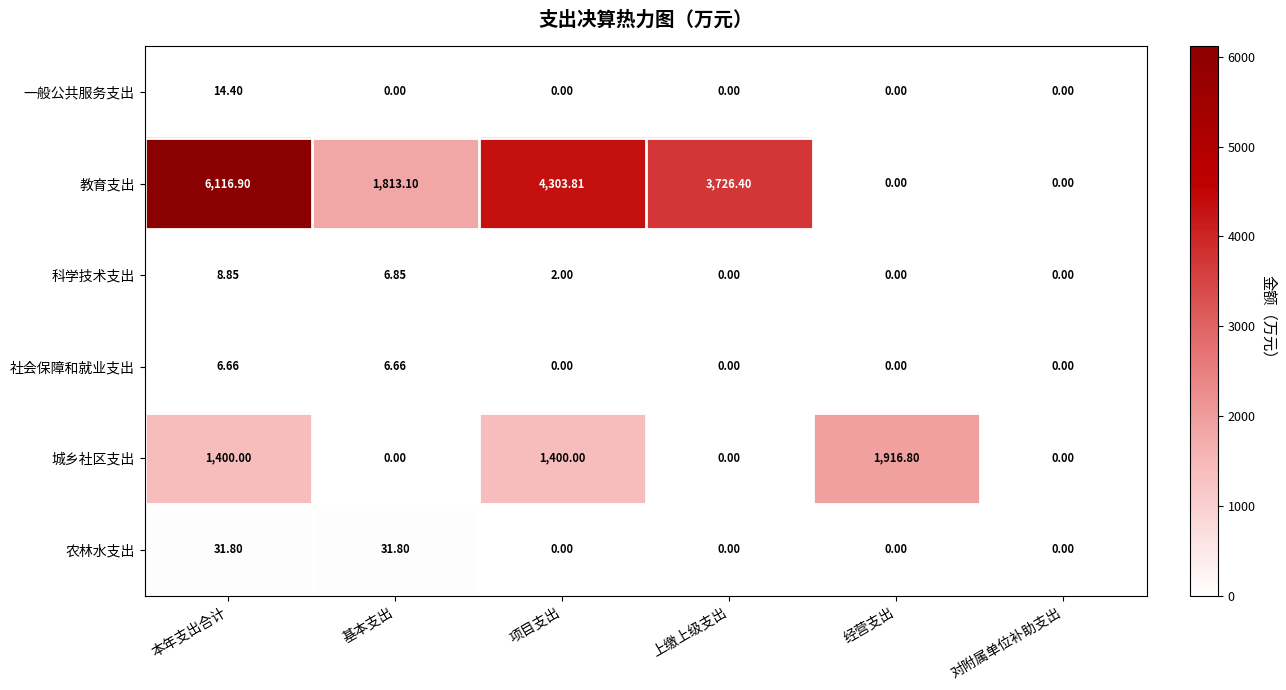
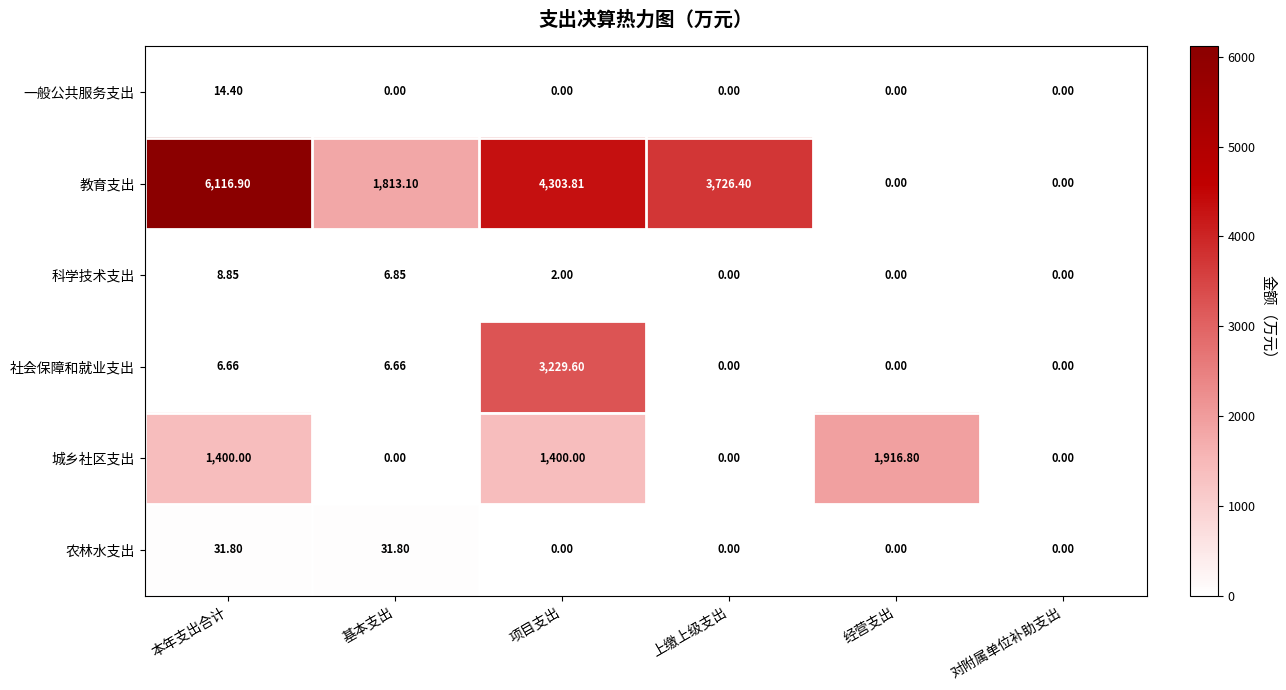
  {
    "一般公共服务支出": {
      "本年支出合计": "14.40",
      "基本支出": "0.00",
      "项目支出": "0.00",
      "上缴上级支出": "0.00",
      "经营支出": "0.00",
      "对附属单位补助支出": "0.00"
    },
    "教育支出": {
      "本年支出合计": "6,116.90",
      "基本支出": "1,813.10",
      "项目支出": "4,303.81",
      "上缴上级支出": "3,726.40",
      "经营支出": "0.00",
      "对附属单位补助支出": "0.00"
    },
    "科学技术支出": {
      "本年支出合计": "8.85",
      "基本支出": "6.85",
      "项目支出": "2.00",
      "上缴上级支出": "0.00",
      "经营支出": "0.00",
      "对附属单位补助支出": "0.00"
    },
    "社会保障和就业支出": {
      "本年支出合计": "6.66",
      "基本支出": "6.66",
-     "项目支出": "0.00",
+     "项目支出": "3,229.60",
      "上缴上级支出": "0.00",
      "经营支出": "0.00",
      "对附属单位补助支出": "0.00"
    },
    "城乡社区支出": {
      "本年支出合计": "1,400.00",
      "基本支出": "0.00",
      "项目支出": "1,400.00",
      "上缴上级支出": "0.00",
      "经营支出": "1,916.80",
      "对附属单位补助支出": "0.00"
    },
    "农林水支出": {
      "本年支出合计": "31.80",
      "基本支出": "31.80",
      "项目支出": "0.00",
      "上缴上级支出": "0.00",
      "经营支出": "0.00",
      "对附属单位补助支出": "0.00"
    }
  }
